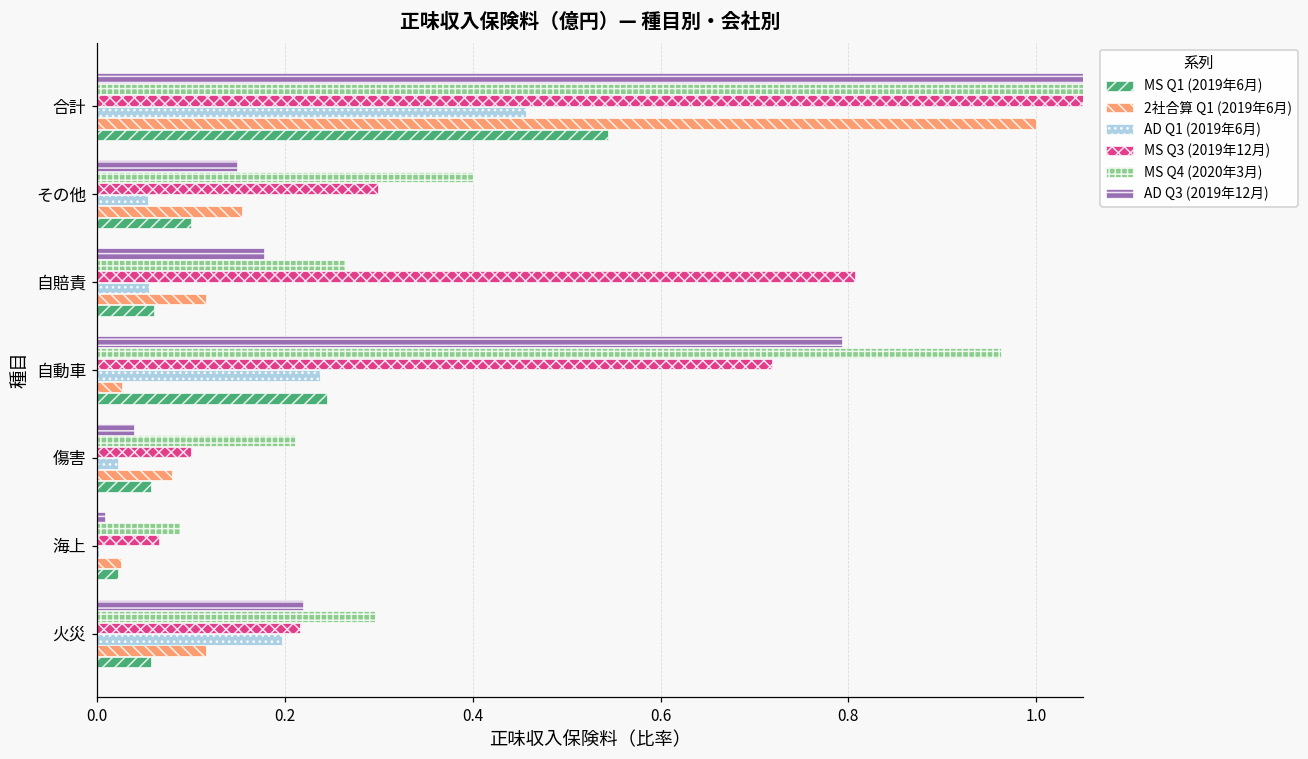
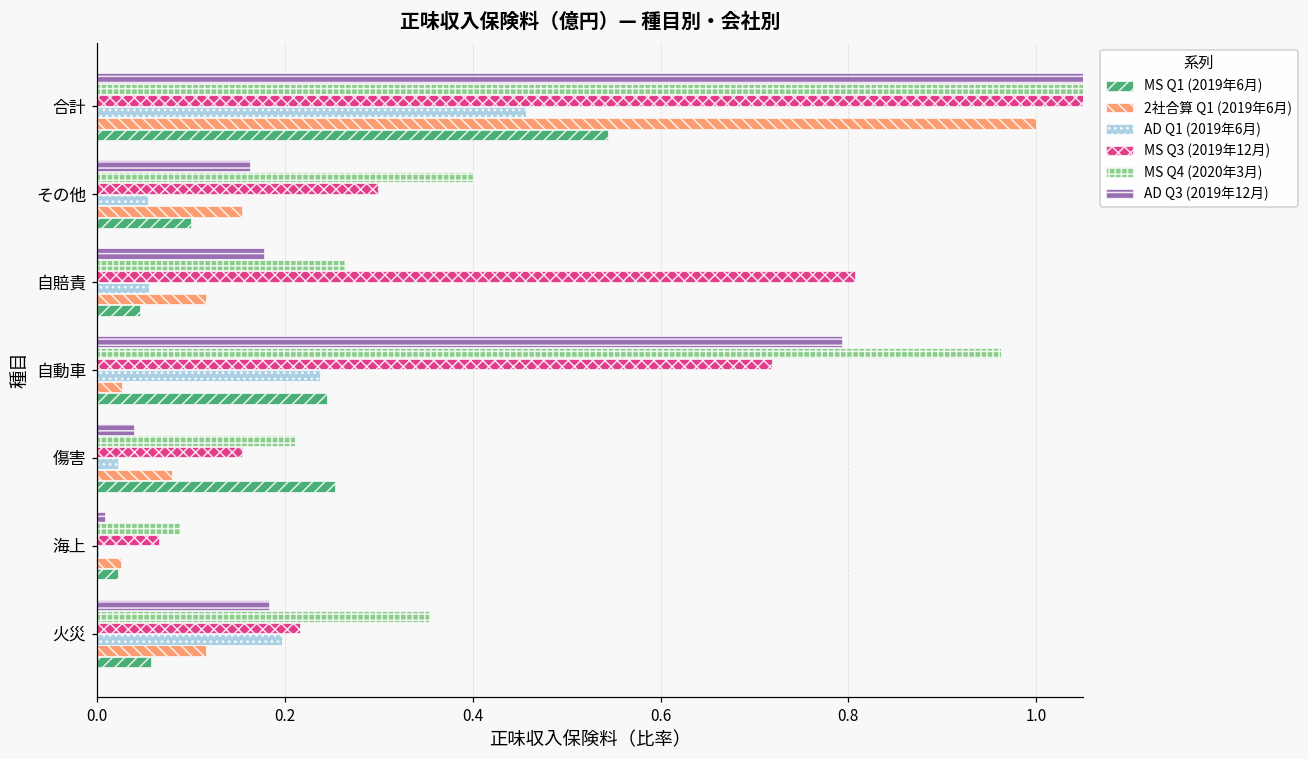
  {
    "MS Q1 (2019年6月)": {
      "合計": 0.54,
      "その他": 0.10,
-     "自賠責": 0.06,
+     "自賠責": 0.05,
      "自動車": 0.24,
-     "傷害": 0.06,
+     "傷害": 0.25,
      "海上": 0.02,
      "火災": 0.06
    },
    "2社合算 Q1 (2019年6月)": {
      "合計": 1.00,
      "その他": 0.15,
      "自賠責": 0.12,
      "自動車": 0.03,
      "傷害": 0.08,
      "海上": 0.03,
      "火災": 0.12
    },
    "AD Q1 (2019年6月)": {
      "合計": 0.46,
      "その他": 0.05,
      "自賠責": 0.06,
      "自動車": 0.24,
      "傷害": 0.02,
      "火災": 0.20
    },
    "MS Q3 (2019年12月)": {
      "その他": 0.30,
      "自賠責": 0.81,
      "自動車": 0.72,
-     "傷害": 0.10,
+     "傷害": 0.15,
      "海上": 0.07,
      "火災": 0.22
    },
    "MS Q4 (2020年3月)": {
      "その他": 0.40,
      "自賠責": 0.26,
      "自動車": 0.96,
      "傷害": 0.21,
      "海上": 0.09,
-     "火災": 0.30
+     "火災": 0.35
    },
    "AD Q3 (2019年12月)": {
-     "その他": 0.15,
+     "その他": 0.16,
      "自賠責": 0.18,
      "自動車": 0.79,
      "傷害": 0.04,
      "海上": 0.01,
-     "火災": 0.22
+     "火災": 0.18
    }
  }
